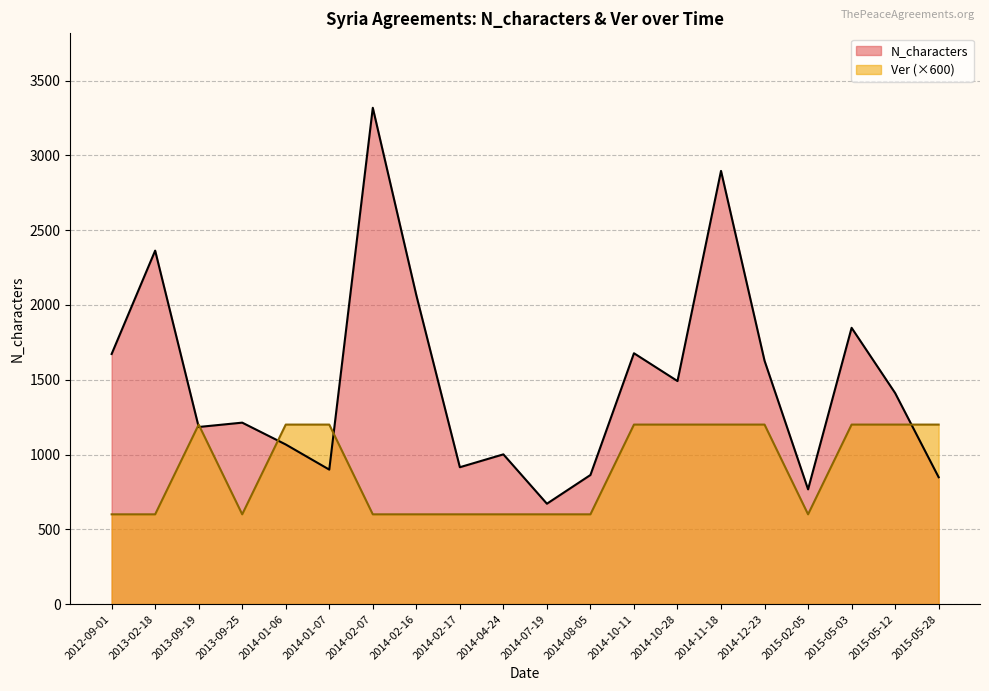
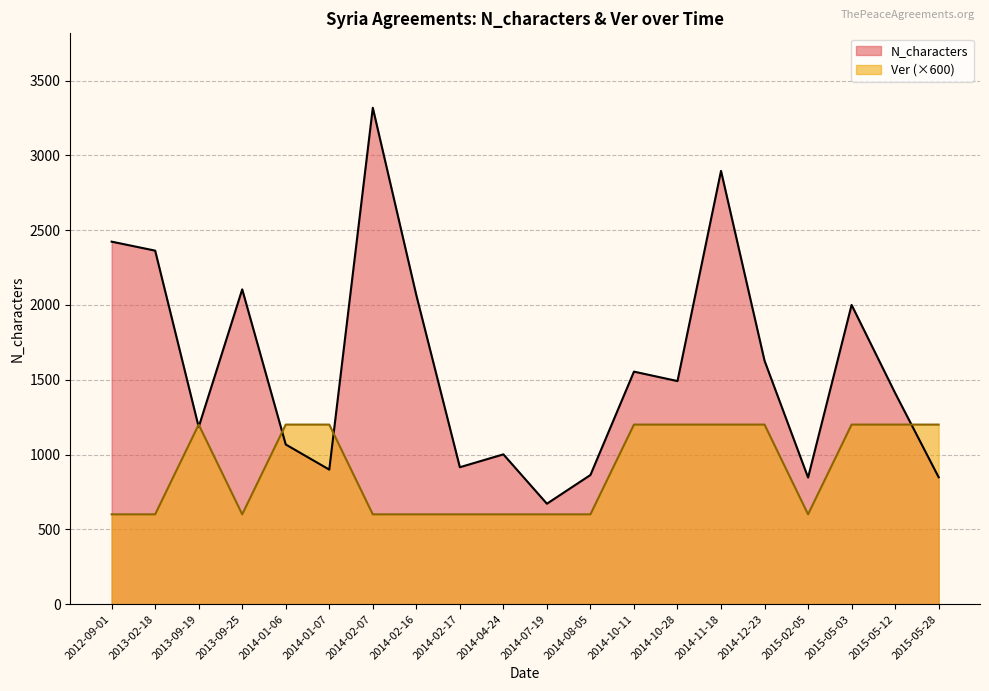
  {
    "N_characters": {
-     "2012-09-01": 1670,
+     "2012-09-01": 2420,
      "2013-02-18": 2360,
-     "2013-09-25": 1210,
+     "2013-09-25": 2100,
      "2014-01-06": 1070,
      "2014-01-07": 900,
      "2014-02-07": 3320,
      "2014-02-16": 2070,
      "2014-02-17": 920,
      "2014-04-24": 1000,
      "2014-07-19": 670,
      "2014-08-05": 860,
-     "2014-10-11": 1680,
+     "2014-10-11": 1550,
      "2014-10-28": 1490,
      "2014-11-18": 2900,
      "2014-12-23": 1630,
-     "2015-02-05": 770,
-     "2015-05-03": 1850,
+     "2015-02-05": 850,
+     "2015-05-03": 2000,
      "2015-05-12": 1410,
      "2015-05-28": 850
    },
    "Ver (×600)": {
      "2012-09-01": 600,
      "2013-02-18": 600,
      "2013-09-25": 600,
      "2014-01-06": 1200,
      "2014-01-07": 1200,
      "2014-02-07": 600,
      "2014-02-16": 600,
      "2014-02-17": 600,
      "2014-04-24": 600,
      "2014-07-19": 600,
      "2014-08-05": 600,
      "2014-10-11": 1200,
      "2014-10-28": 1200,
      "2014-11-18": 1200,
      "2014-12-23": 1200,
      "2015-02-05": 600,
      "2015-05-03": 1200,
      "2015-05-12": 1200,
      "2015-05-28": 1200
    }
  }
